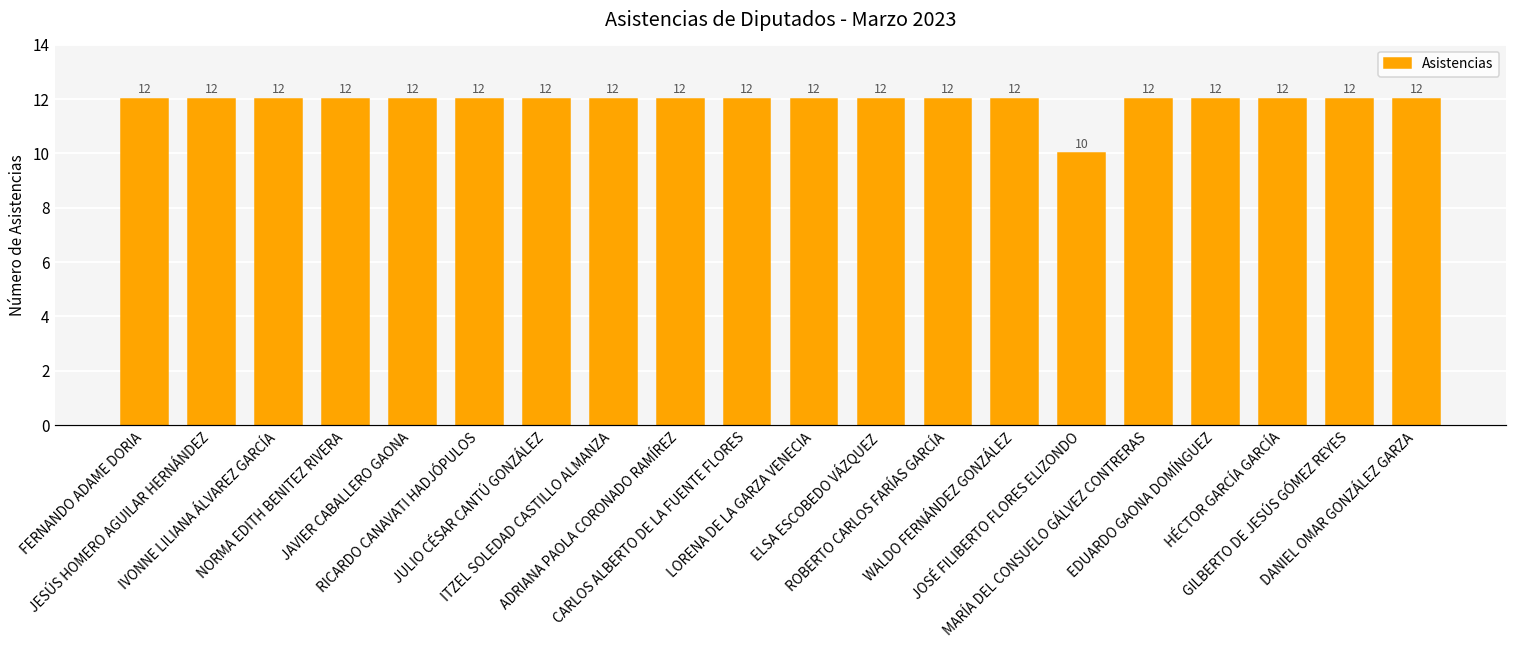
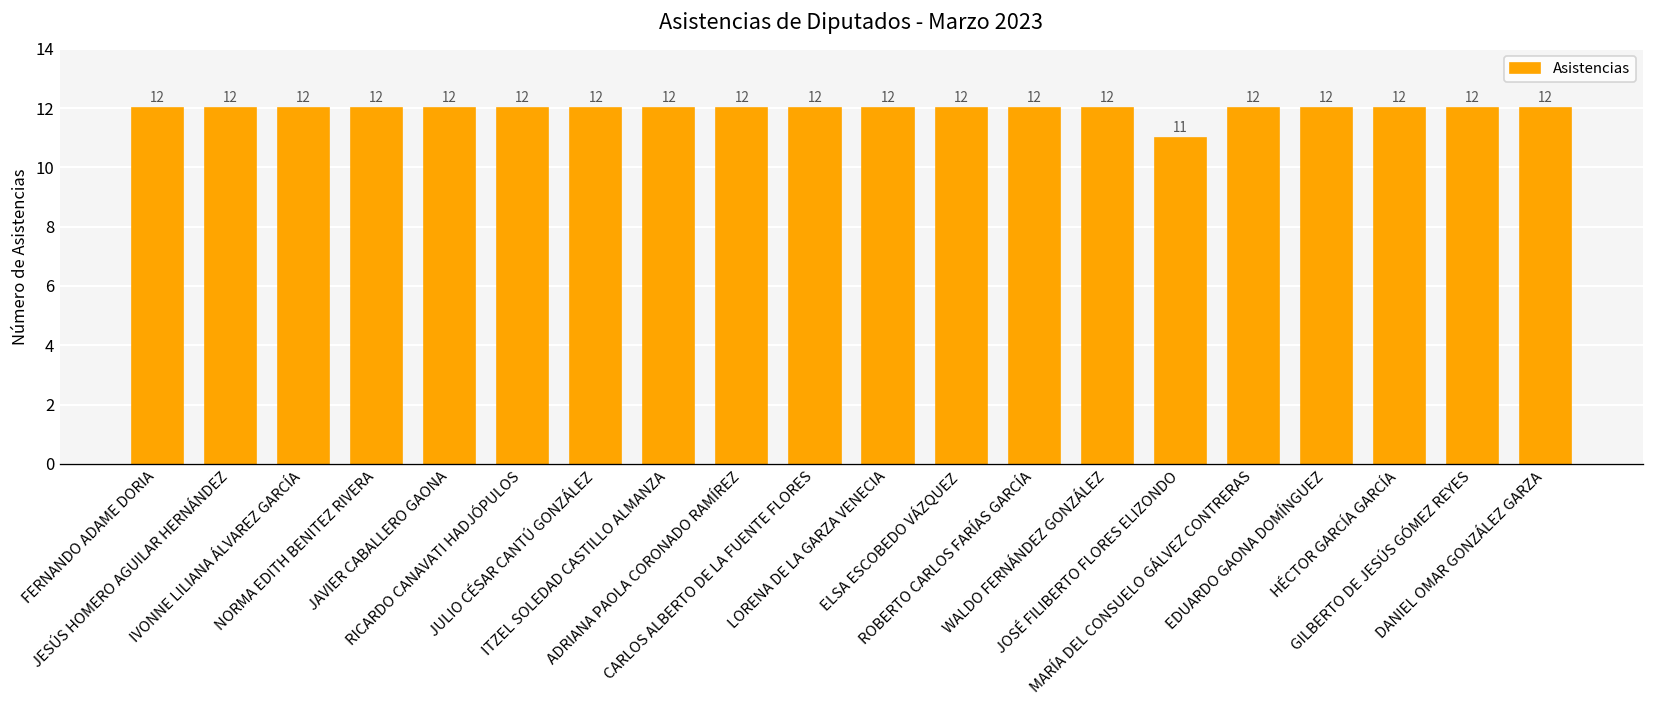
  {
    "FERNANDO ADAME DORIA": 12,
    "JESÚS HOMERO AGUILAR HERNÁNDEZ": 12,
    "IVONNE LILIANA ÁLVAREZ GARCÍA": 12,
    "NORMA EDITH BENITEZ RIVERA": 12,
    "JAVIER CABALLERO GAONA": 12,
    "RICARDO CANAVATI HADJÓPULOS": 12,
    "JULIO CÉSAR CANTÚ GONZÁLEZ": 12,
    "ITZEL SOLEDAD CASTILLO ALMANZA": 12,
    "ADRIANA PAOLA CORONADO RAMÍREZ": 12,
    "CARLOS ALBERTO DE LA FUENTE FLORES": 12,
    "LORENA DE LA GARZA VENECIA": 12,
    "ELSA ESCOBEDO VÁZQUEZ": 12,
    "ROBERTO CARLOS FARÍAS GARCÍA": 12,
    "WALDO FERNÁNDEZ GONZÁLEZ": 12,
-   "JOSÉ FILIBERTO FLORES ELIZONDO": 10,
+   "JOSÉ FILIBERTO FLORES ELIZONDO": 11,
    "MARÍA DEL CONSUELO GÁLVEZ CONTRERAS": 12,
    "EDUARDO GAONA DOMÍNGUEZ": 12,
    "HÉCTOR GARCÍA GARCÍA": 12,
    "GILBERTO DE JESÚS GÓMEZ REYES": 12,
    "DANIEL OMAR GONZÁLEZ GARZA": 12
  }
